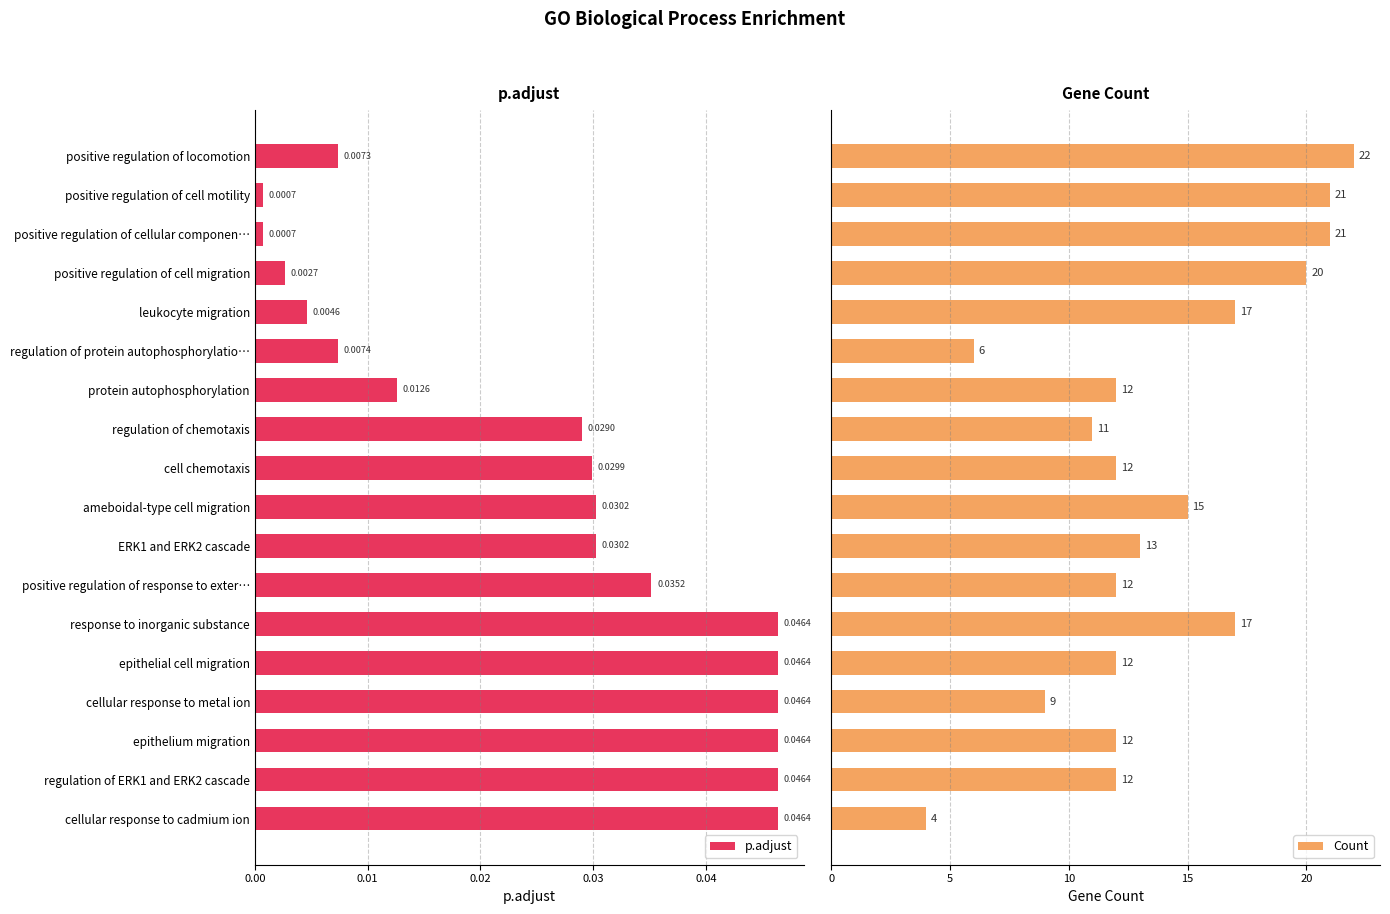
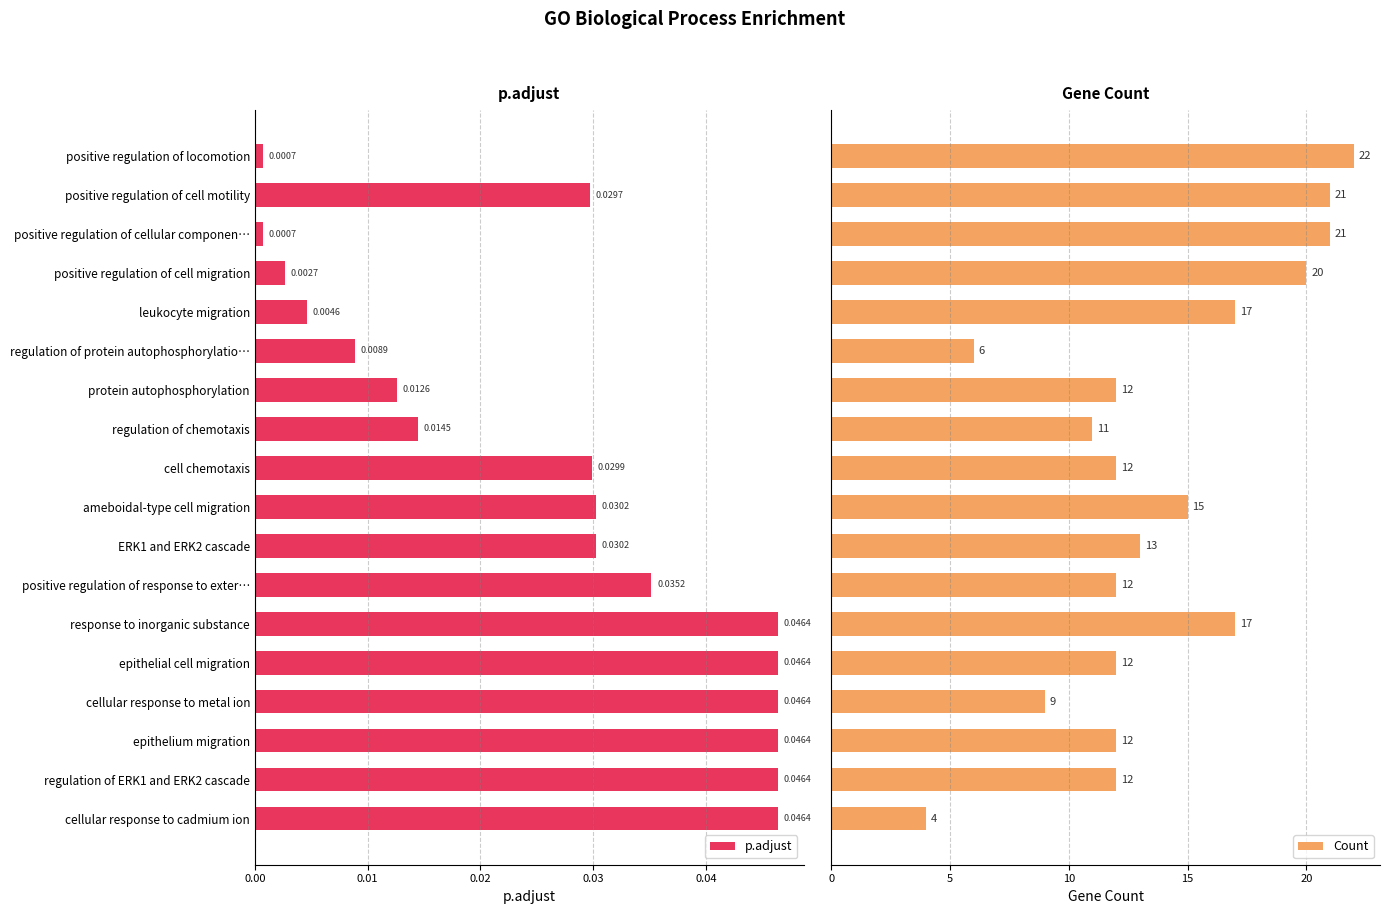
  {
    "p.adjust": {
-     "positive regulation of locomotion": 0.0073,
-     "positive regulation of cell motility": 0.0007,
+     "positive regulation of locomotion": 0.0007,
+     "positive regulation of cell motility": 0.0297,
      "positive regulation of cellular componen…": 0.0007,
      "positive regulation of cell migration": 0.0027,
      "leukocyte migration": 0.0046,
-     "regulation of protein autophosphorylatio…": 0.0074,
+     "regulation of protein autophosphorylatio…": 0.0089,
      "protein autophosphorylation": 0.0126,
-     "regulation of chemotaxis": 0.0290,
+     "regulation of chemotaxis": 0.0145,
      "cell chemotaxis": 0.0299,
      "ameboidal-type cell migration": 0.0302,
      "ERK1 and ERK2 cascade": 0.0302,
      "positive regulation of response to exter…": 0.0352,
      "response to inorganic substance": 0.0464,
      "epithelial cell migration": 0.0464,
      "cellular response to metal ion": 0.0464,
      "epithelium migration": 0.0464,
      "regulation of ERK1 and ERK2 cascade": 0.0464,
      "cellular response to cadmium ion": 0.0464
    }
  }
